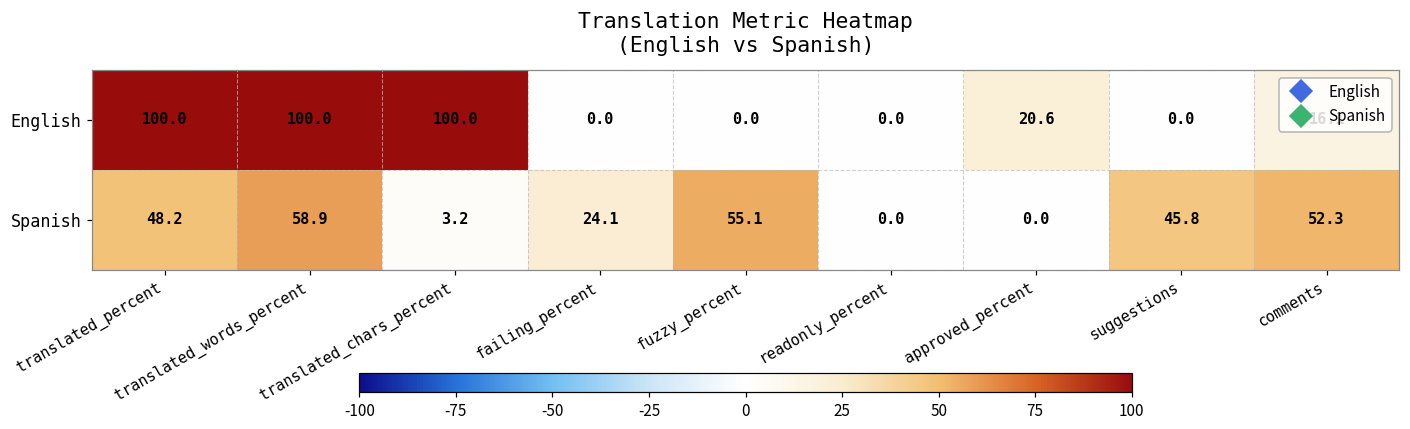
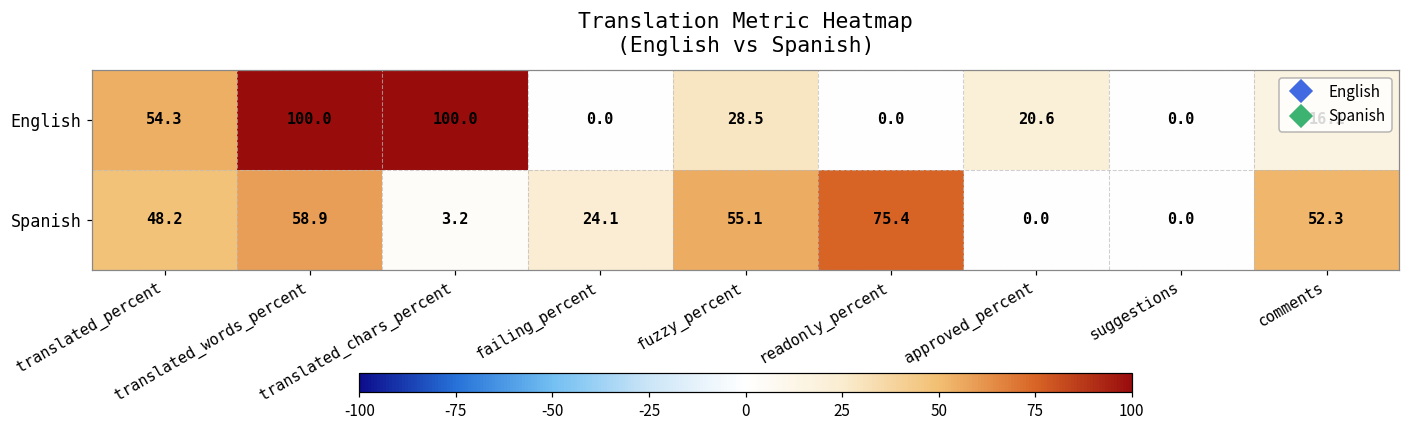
  {
    "English": {
-     "translated_percent": 100.0,
+     "translated_percent": 54.3,
      "translated_words_percent": 100.0,
      "translated_chars_percent": 100.0,
      "failing_percent": 0.0,
-     "fuzzy_percent": 0.0,
+     "fuzzy_percent": 28.5,
      "readonly_percent": 0.0,
      "approved_percent": 20.6,
      "suggestions": 0.0
    },
    "Spanish": {
      "translated_percent": 48.2,
      "translated_words_percent": 58.9,
      "translated_chars_percent": 3.2,
      "failing_percent": 24.1,
      "fuzzy_percent": 55.1,
-     "readonly_percent": 0.0,
+     "readonly_percent": 75.4,
      "approved_percent": 0.0,
-     "suggestions": 45.8,
+     "suggestions": 0.0,
      "comments": 52.3
    }
  }
